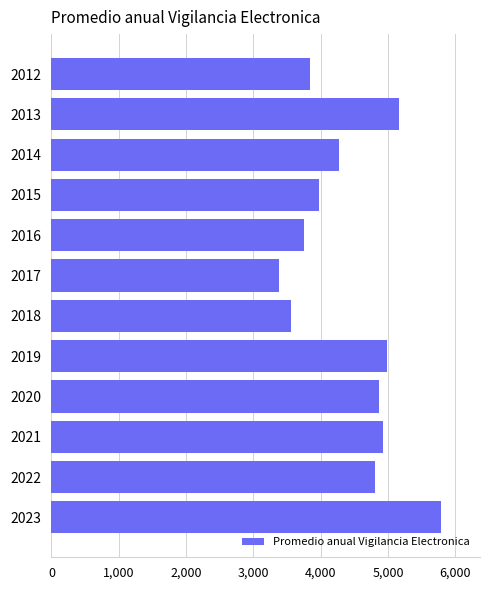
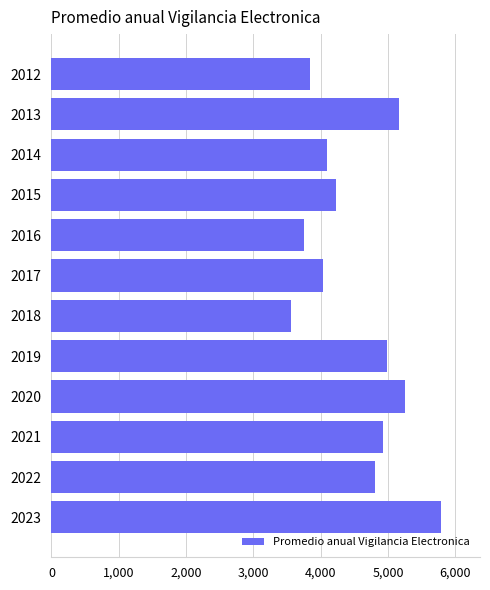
  {
    "2012": "3,800",
    "2013": "5,200",
-   "2014": "4,300",
-   "2015": "4,000",
+   "2014": "4,100",
+   "2015": "4,200",
    "2016": "3,800",
-   "2017": "3,400",
+   "2017": "4,000",
    "2018": "3,600",
    "2019": "5,000",
-   "2020": "4,900",
+   "2020": "5,200",
    "2021": "4,900",
    "2022": "4,800",
    "2023": "5,800"
  }
